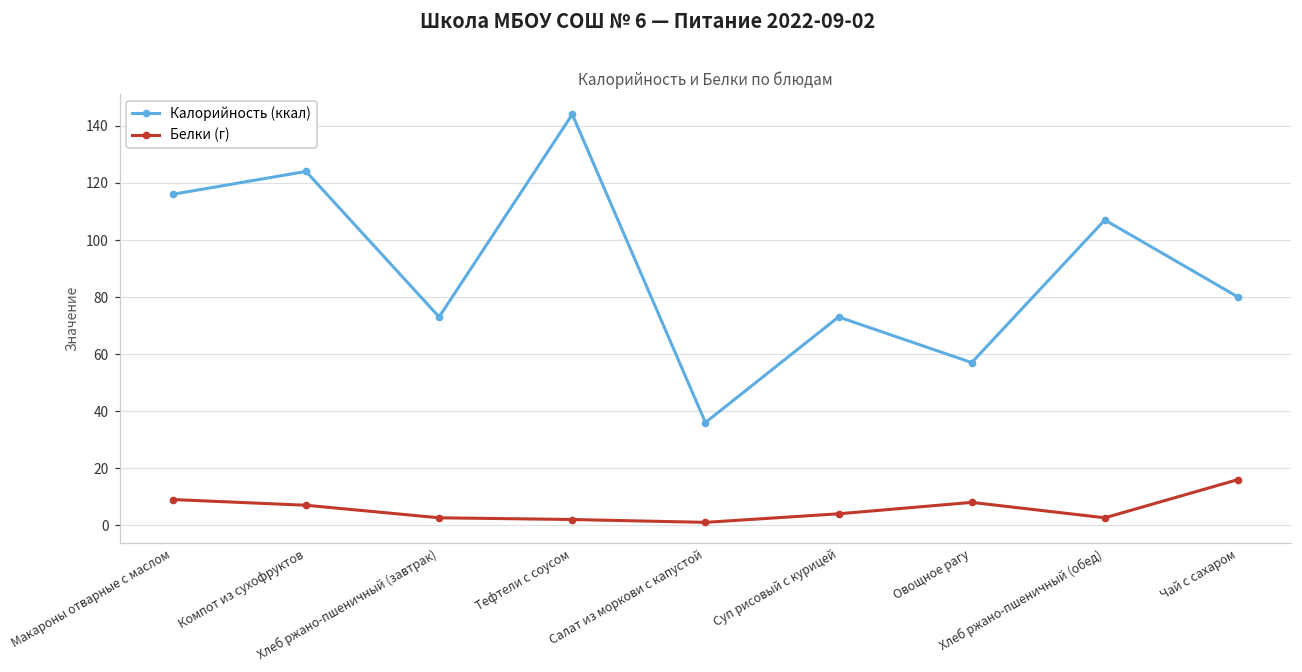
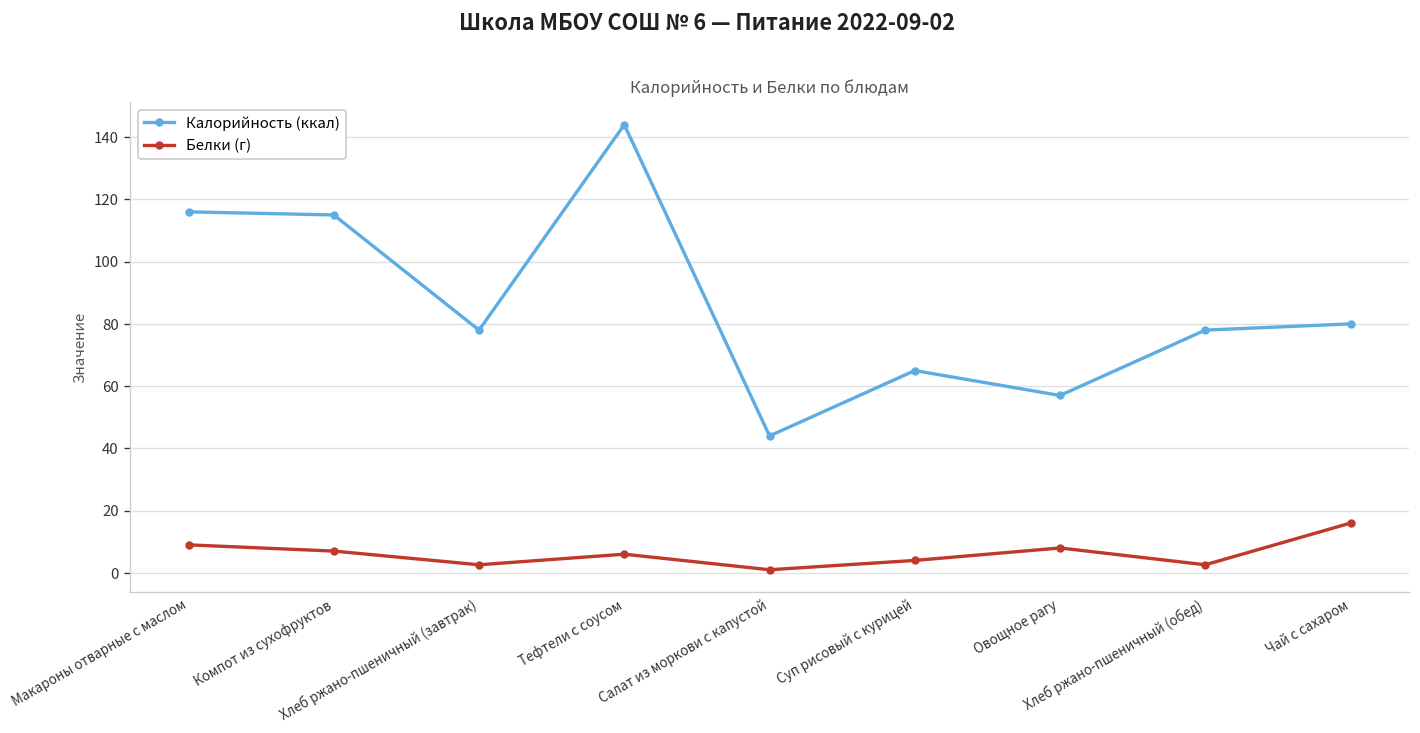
  {
    "Калорийность (ккал)": {
      "Макароны отварные с маслом": 116,
-     "Компот из сухофруктов": 124,
-     "Хлеб ржано-пшеничный (завтрак)": 73,
+     "Компот из сухофруктов": 115,
+     "Хлеб ржано-пшеничный (завтрак)": 78,
      "Тефтели с соусом": 144,
-     "Салат из моркови с капустой": 36,
-     "Суп рисовый с курицей": 73,
+     "Салат из моркови с капустой": 44,
+     "Суп рисовый с курицей": 65,
      "Овощное рагу": 57,
-     "Хлеб ржано-пшеничный (обед)": 107,
+     "Хлеб ржано-пшеничный (обед)": 78,
      "Чай с сахаром": 80
    },
    "Белки (г)": {
      "Макароны отварные с маслом": 9,
      "Компот из сухофруктов": 7,
      "Хлеб ржано-пшеничный (завтрак)": 3,
-     "Тефтели с соусом": 2,
+     "Тефтели с соусом": 6,
      "Салат из моркови с капустой": 1,
      "Суп рисовый с курицей": 4,
      "Овощное рагу": 8,
      "Хлеб ржано-пшеничный (обед)": 3,
      "Чай с сахаром": 16
    }
  }
